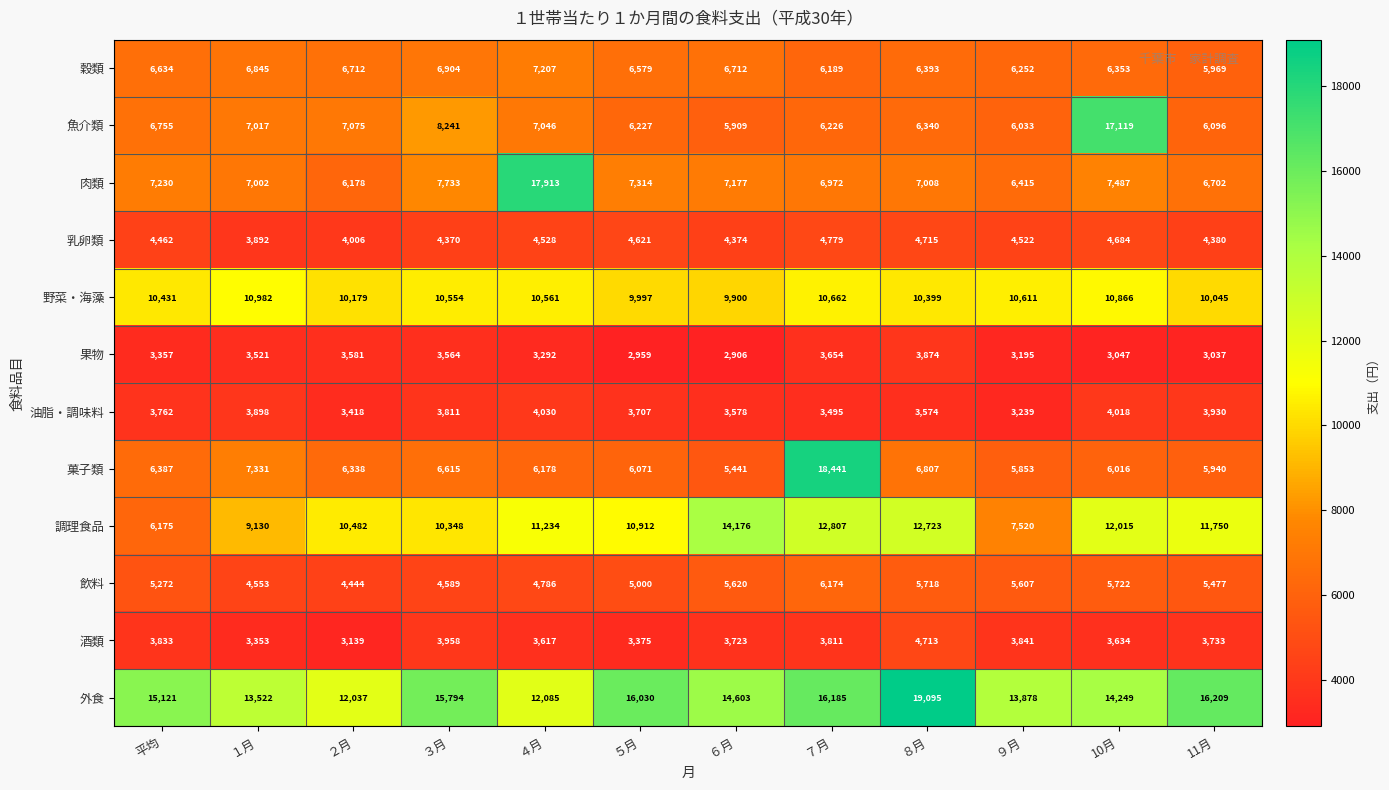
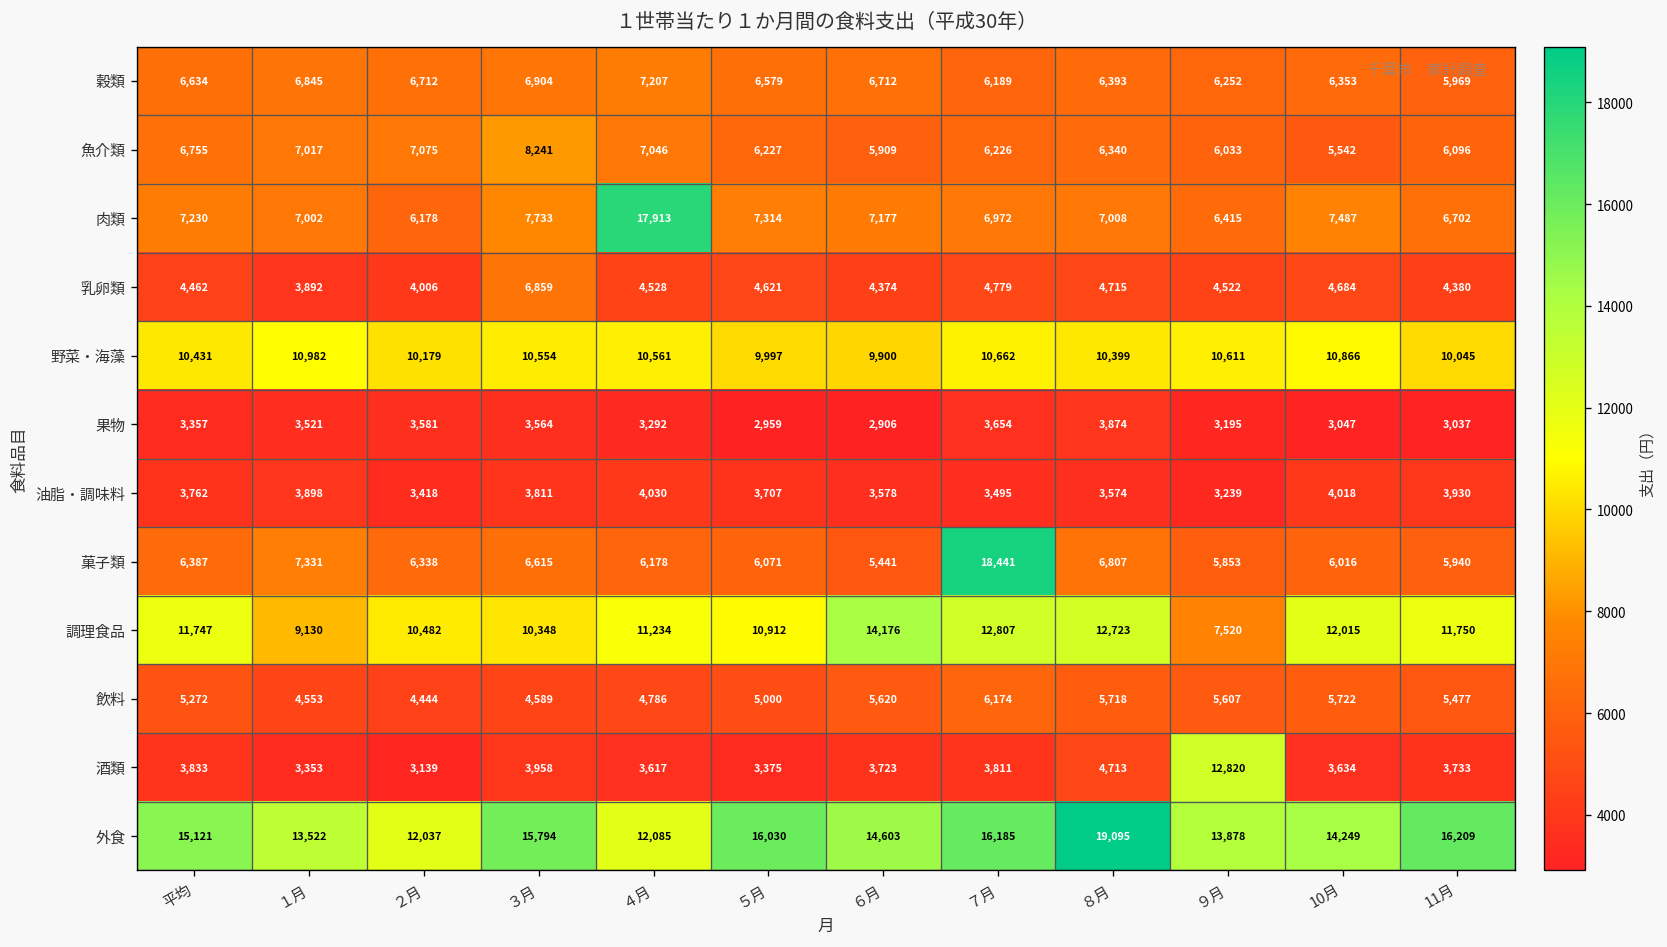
  {
    "穀類": {
      "平均": "6,634",
      "１月": "6,845",
      "２月": "6,712",
      "３月": "6,904",
      "４月": "7,207",
      "５月": "6,579",
      "６月": "6,712",
      "７月": "6,189",
      "８月": "6,393",
      "９月": "6,252",
      "10月": "6,353"
    },
    "魚介類": {
      "平均": "6,755",
      "１月": "7,017",
      "２月": "7,075",
      "３月": "8,241",
      "４月": "7,046",
      "５月": "6,227",
      "６月": "5,909",
      "７月": "6,226",
      "８月": "6,340",
      "９月": "6,033",
-     "10月": "17,119",
+     "10月": "5,542",
      "11月": "6,096"
    },
    "肉類": {
      "平均": "7,230",
      "１月": "7,002",
      "２月": "6,178",
      "３月": "7,733",
      "４月": "17,913",
      "５月": "7,314",
      "６月": "7,177",
      "７月": "6,972",
      "８月": "7,008",
      "９月": "6,415",
      "10月": "7,487",
      "11月": "6,702"
    },
    "乳卵類": {
      "平均": "4,462",
      "１月": "3,892",
      "２月": "4,006",
-     "３月": "4,370",
+     "３月": "6,859",
      "４月": "4,528",
      "５月": "4,621",
      "６月": "4,374",
      "７月": "4,779",
      "８月": "4,715",
      "９月": "4,522",
      "10月": "4,684",
      "11月": "4,380"
    },
    "野菜・海藻": {
      "平均": "10,431",
      "１月": "10,982",
      "２月": "10,179",
      "３月": "10,554",
      "４月": "10,561",
      "５月": "9,997",
      "６月": "9,900",
      "７月": "10,662",
      "８月": "10,399",
      "９月": "10,611",
      "10月": "10,866",
      "11月": "10,045"
    },
    "果物": {
      "平均": "3,357",
      "１月": "3,521",
      "２月": "3,581",
      "３月": "3,564",
      "４月": "3,292",
      "５月": "2,959",
      "６月": "2,906",
      "７月": "3,654",
      "８月": "3,874",
      "９月": "3,195",
      "10月": "3,047",
      "11月": "3,037"
    },
    "油脂・調味料": {
      "平均": "3,762",
      "１月": "3,898",
      "２月": "3,418",
      "３月": "3,811",
      "４月": "4,030",
      "５月": "3,707",
      "６月": "3,578",
      "７月": "3,495",
      "８月": "3,574",
      "９月": "3,239",
      "10月": "4,018",
      "11月": "3,930"
    },
    "菓子類": {
      "平均": "6,387",
      "１月": "7,331",
      "２月": "6,338",
      "３月": "6,615",
      "４月": "6,178",
      "５月": "6,071",
      "６月": "5,441",
      "７月": "18,441",
      "８月": "6,807",
      "９月": "5,853",
      "10月": "6,016",
      "11月": "5,940"
    },
    "調理食品": {
-     "平均": "6,175",
+     "平均": "11,747",
      "１月": "9,130",
      "２月": "10,482",
      "３月": "10,348",
      "４月": "11,234",
      "５月": "10,912",
      "６月": "14,176",
      "７月": "12,807",
      "８月": "12,723",
      "９月": "7,520",
      "10月": "12,015",
      "11月": "11,750"
    },
    "飲料": {
      "平均": "5,272",
      "１月": "4,553",
      "２月": "4,444",
      "３月": "4,589",
      "４月": "4,786",
      "５月": "5,000",
      "６月": "5,620",
      "７月": "6,174",
      "８月": "5,718",
      "９月": "5,607",
      "10月": "5,722",
      "11月": "5,477"
    },
    "酒類": {
      "平均": "3,833",
      "１月": "3,353",
      "２月": "3,139",
      "３月": "3,958",
      "４月": "3,617",
      "５月": "3,375",
      "６月": "3,723",
      "７月": "3,811",
      "８月": "4,713",
-     "９月": "3,841",
+     "９月": "12,820",
      "10月": "3,634",
      "11月": "3,733"
    },
    "外食": {
      "平均": "15,121",
      "１月": "13,522",
      "２月": "12,037",
      "３月": "15,794",
      "４月": "12,085",
      "５月": "16,030",
      "６月": "14,603",
      "７月": "16,185",
      "８月": "19,095",
      "９月": "13,878",
      "10月": "14,249",
      "11月": "16,209"
    }
  }
